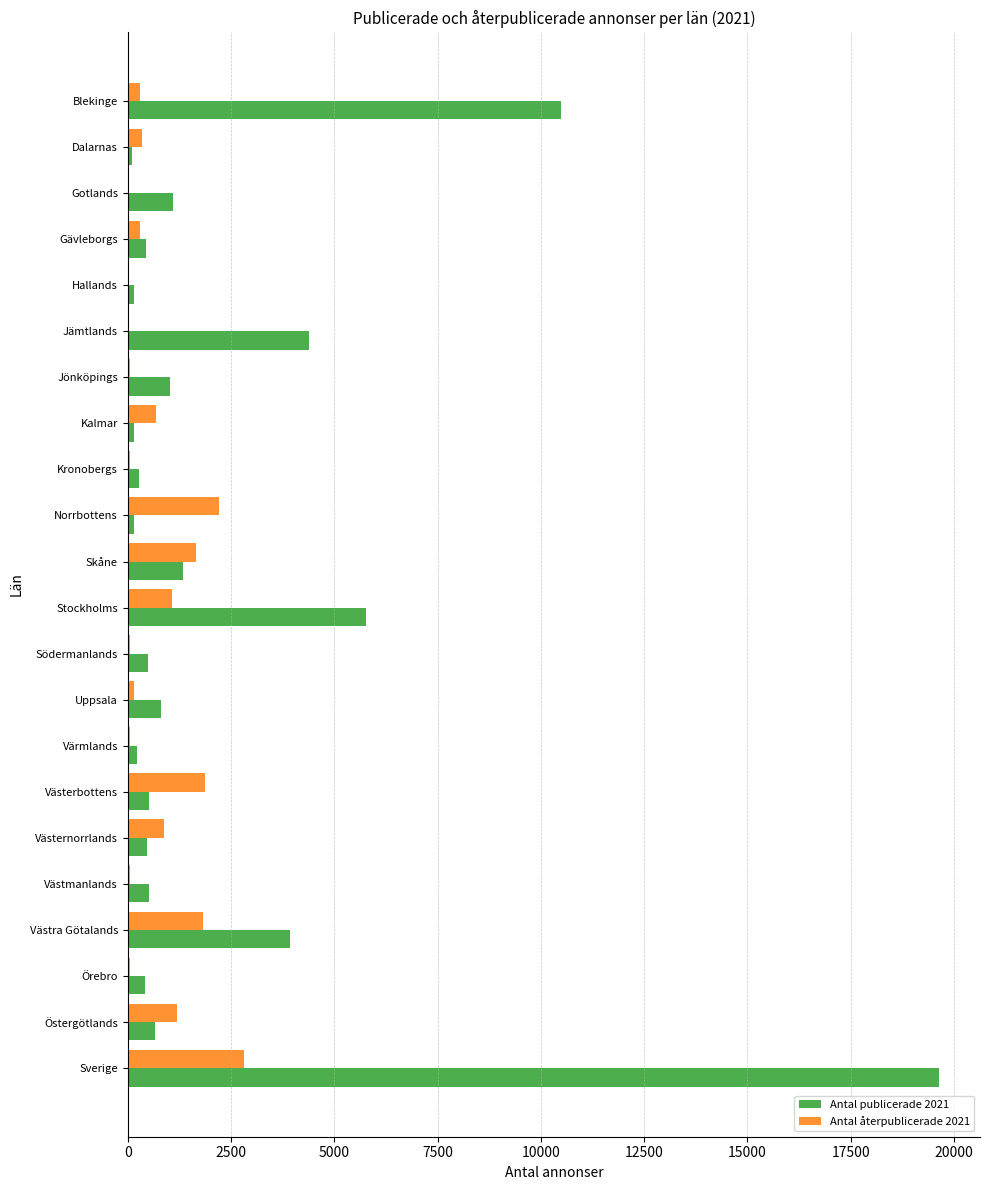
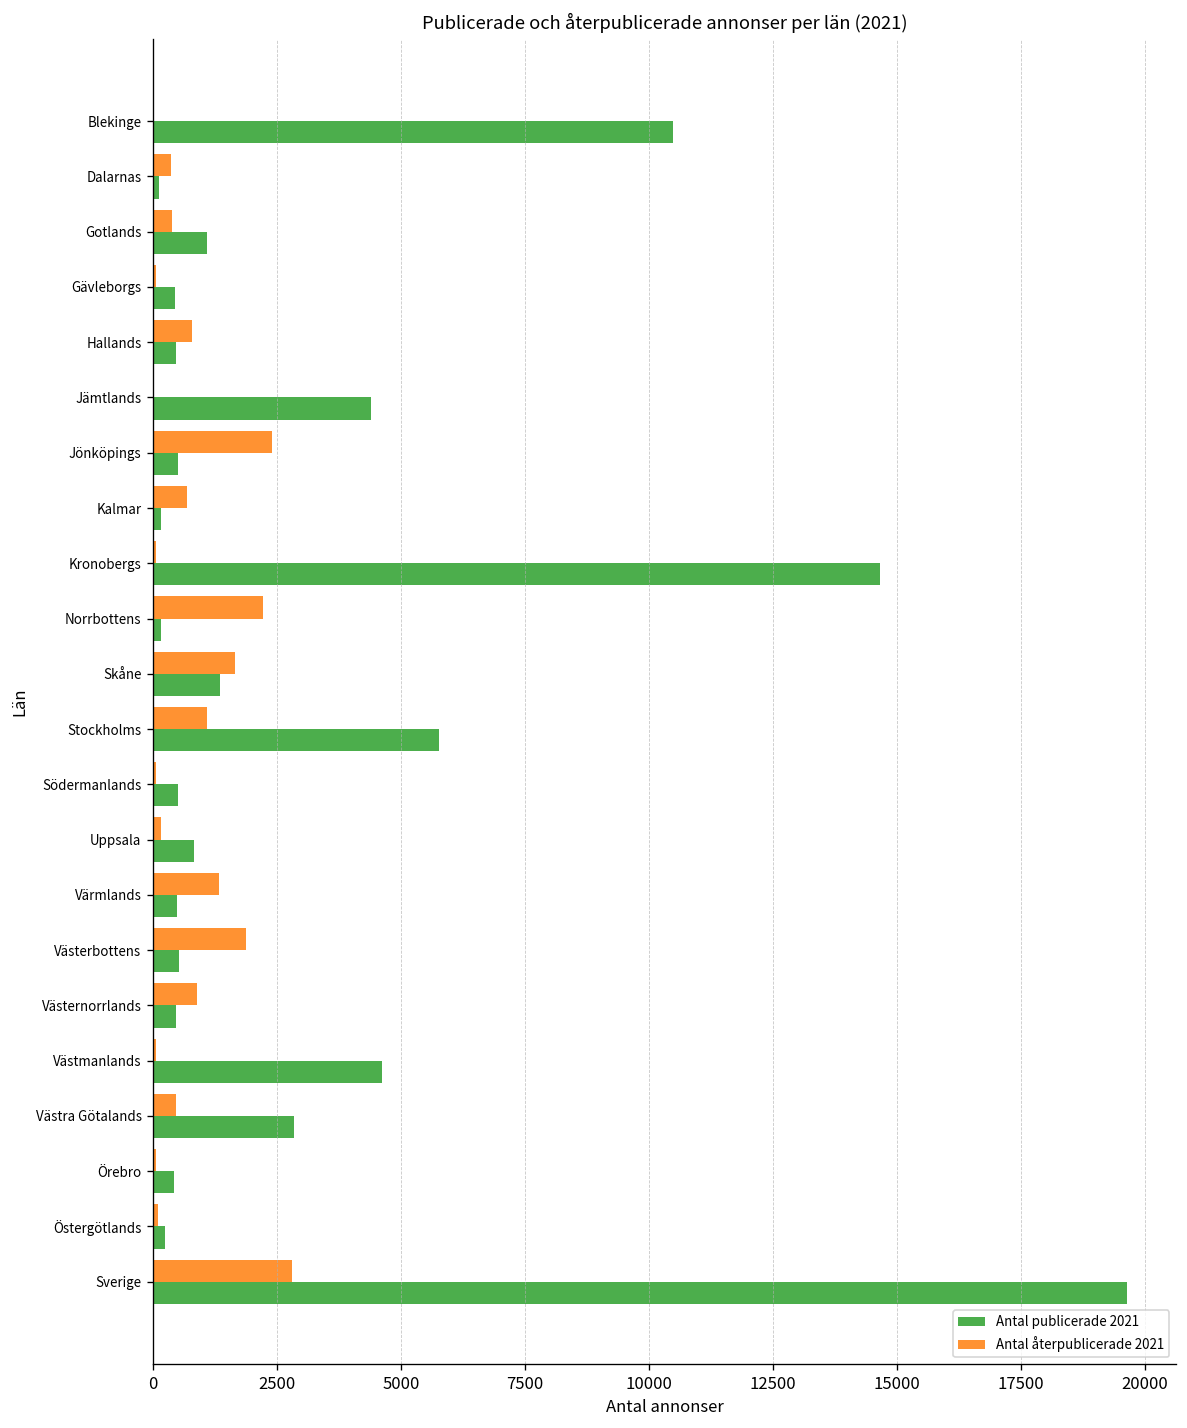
  {
    "Antal publicerade 2021": {
      "Blekinge": 10500,
      "Dalarnas": 100,
      "Gotlands": 1100,
      "Gävleborgs": 400,
-     "Hallands": 100,
+     "Hallands": 500,
      "Jämtlands": 4400,
-     "Jönköpings": 1000,
+     "Jönköpings": 500,
      "Kalmar": 100,
-     "Kronobergs": 300,
+     "Kronobergs": 14700,
      "Norrbottens": 200,
      "Skåne": 1300,
      "Stockholms": 5800,
      "Södermanlands": 500,
      "Uppsala": 800,
-     "Värmlands": 200,
+     "Värmlands": 500,
      "Västerbottens": 500,
      "Västernorrlands": 500,
-     "Västmanlands": 500,
-     "Västra Götalands": 3900,
+     "Västmanlands": 4600,
+     "Västra Götalands": 2800,
      "Örebro": 400,
-     "Östergötlands": 700,
+     "Östergötlands": 200,
      "Sverige": 19600
    },
    "Antal återpublicerade 2021": {
-     "Blekinge": 300,
+     "Blekinge": 0,
      "Dalarnas": 400,
-     "Gotlands": 0,
-     "Gävleborgs": 300,
-     "Hallands": 0,
-     "Jönköpings": 100,
+     "Gotlands": 400,
+     "Gävleborgs": 100,
+     "Hallands": 800,
+     "Jönköpings": 2400,
      "Kalmar": 700,
      "Norrbottens": 2200,
      "Skåne": 1600,
      "Stockholms": 1100,
      "Uppsala": 200,
-     "Värmlands": 100,
+     "Värmlands": 1300,
      "Västerbottens": 1900,
      "Västernorrlands": 900,
-     "Västra Götalands": 1800,
-     "Östergötlands": 1200,
+     "Västra Götalands": 500,
+     "Östergötlands": 100,
      "Sverige": 2800
    }
  }
